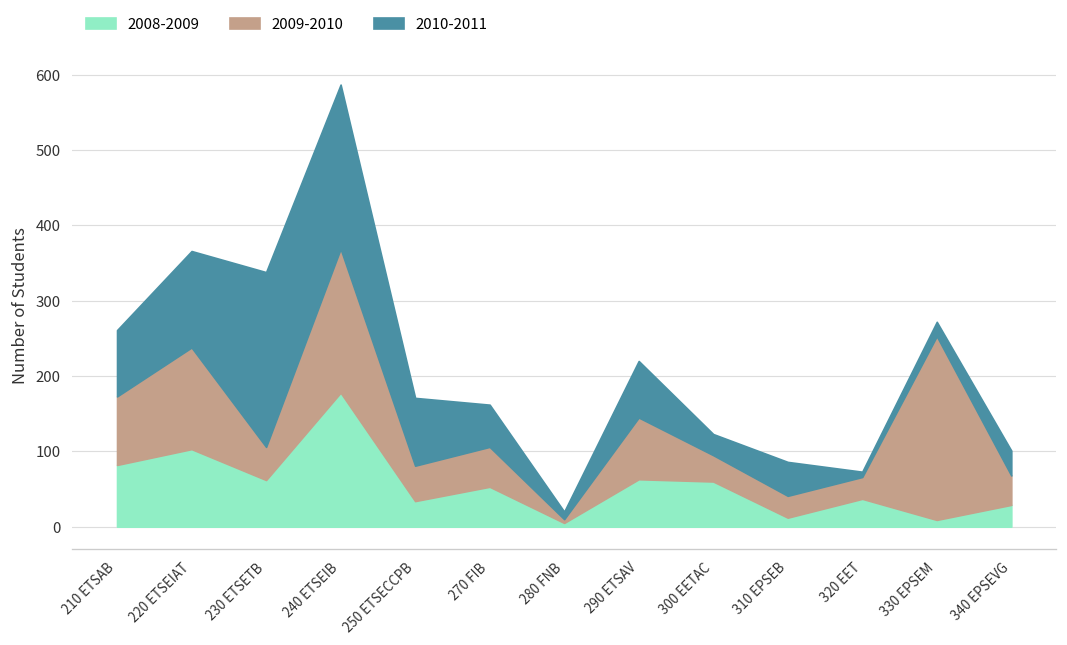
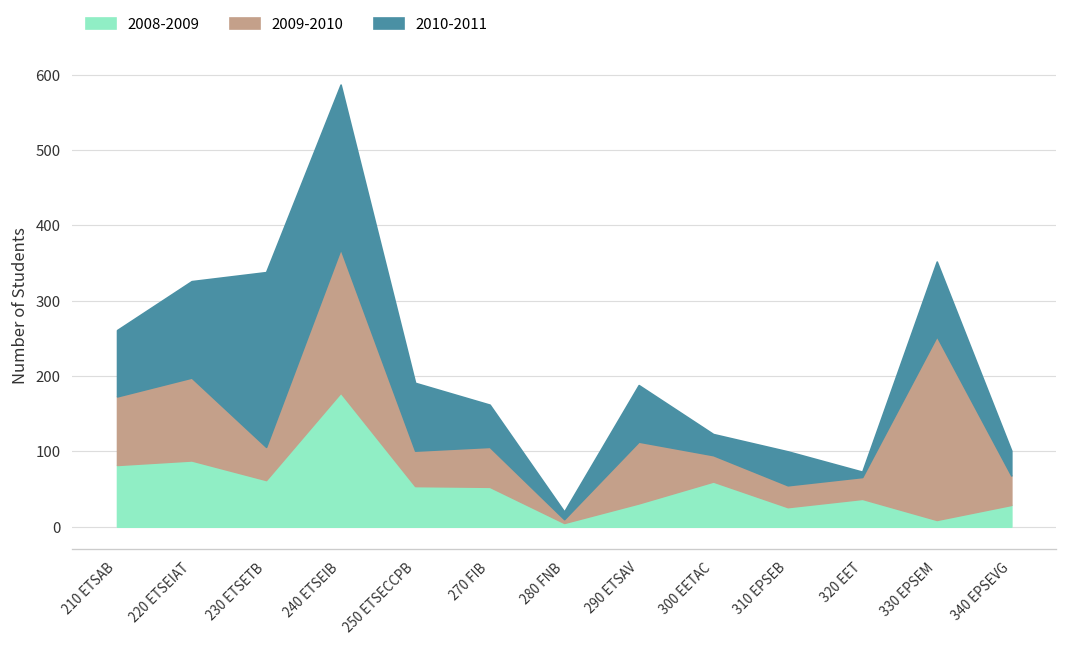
  {
    "2008-2009": {
-     "220 ETSEIAT": 100,
-     "250 ETSECCPB": 30,
-     "290 ETSAV": 60,
-     "310 EPSEB": 10
+     "220 ETSEIAT": 90,
+     "250 ETSECCPB": 50,
+     "290 ETSAV": 30,
+     "310 EPSEB": 30
    },
    "2009-2010": {
-     "220 ETSEIAT": 140
+     "220 ETSEIAT": 110
    },
    "2010-2011": {
      "210 ETSAB": 90,
      "220 ETSEIAT": 130,
      "230 ETSETB": 230,
      "240 ETSEIB": 220,
      "250 ETSECCPB": 90,
      "270 FIB": 60,
      "280 FNB": 10,
      "290 ETSAV": 80,
      "300 EETAC": 30,
      "310 EPSEB": 50,
      "320 EET": 10,
-     "330 EPSEM": 20,
+     "330 EPSEM": 100,
      "340 EPSEVG": 30
    }
  }
